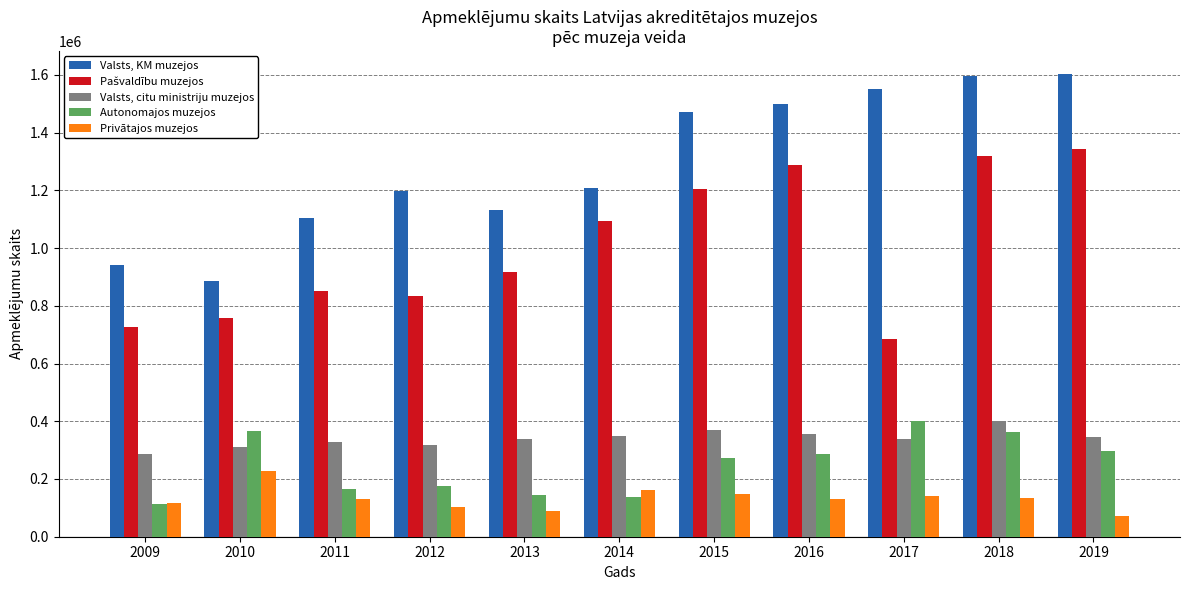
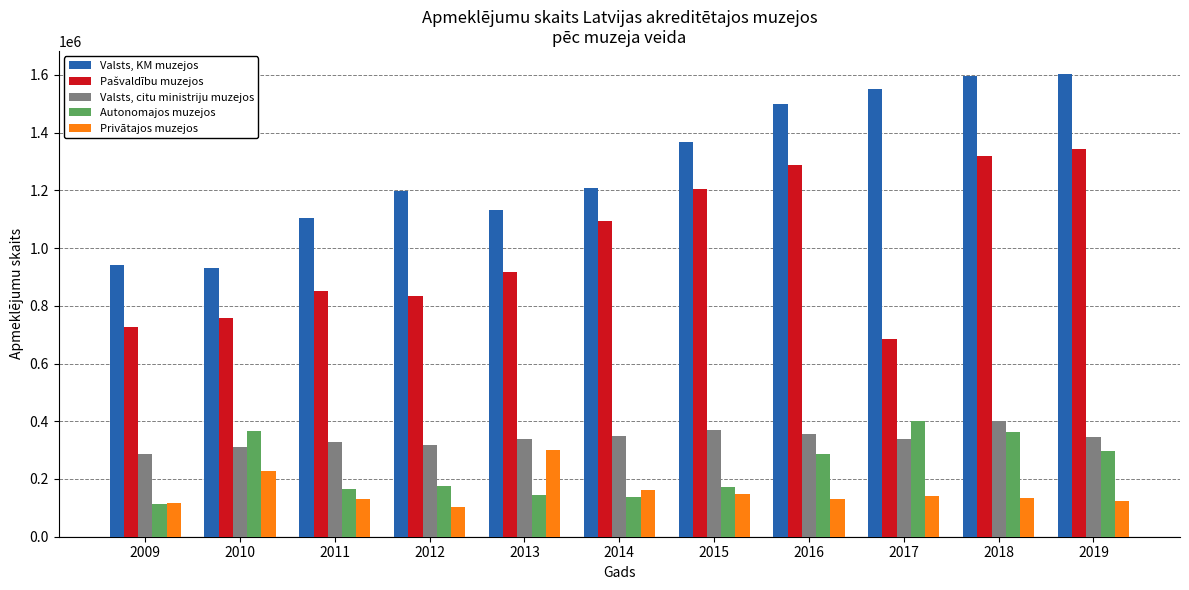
  {
    "Valsts, KM muzejos": {
      "2009": 940000,
-     "2010": 890000,
+     "2010": 930000,
      "2011": 1100000,
      "2012": 1200000,
      "2013": 1130000,
      "2014": 1210000,
-     "2015": 1470000,
+     "2015": 1370000,
      "2016": 1500000,
      "2017": 1550000,
      "2018": 1600000,
      "2019": 1600000
    },
    "Pašvaldību muzejos": {
      "2009": 730000,
      "2010": 760000,
      "2011": 850000,
      "2012": 840000,
      "2013": 920000,
      "2014": 1090000,
      "2015": 1200000,
      "2016": 1290000,
      "2017": 690000,
      "2018": 1320000,
      "2019": 1340000
    },
    "Valsts, citu ministriju muzejos": {
      "2009": 290000,
      "2010": 310000,
      "2011": 330000,
      "2012": 320000,
      "2013": 340000,
      "2014": 350000,
      "2015": 370000,
      "2016": 350000,
      "2017": 340000,
      "2018": 400000,
      "2019": 350000
    },
    "Autonomajos muzejos": {
      "2009": 110000,
      "2010": 370000,
      "2011": 170000,
      "2012": 170000,
      "2013": 140000,
      "2014": 140000,
-     "2015": 270000,
+     "2015": 170000,
      "2016": 280000,
      "2017": 400000,
      "2018": 360000,
      "2019": 300000
    },
    "Privātajos muzejos": {
      "2009": 120000,
      "2010": 230000,
      "2011": 130000,
      "2012": 100000,
-     "2013": 90000,
+     "2013": 300000,
      "2014": 160000,
      "2015": 150000,
      "2016": 130000,
      "2017": 140000,
      "2018": 130000,
-     "2019": 70000
+     "2019": 120000
    }
  }
